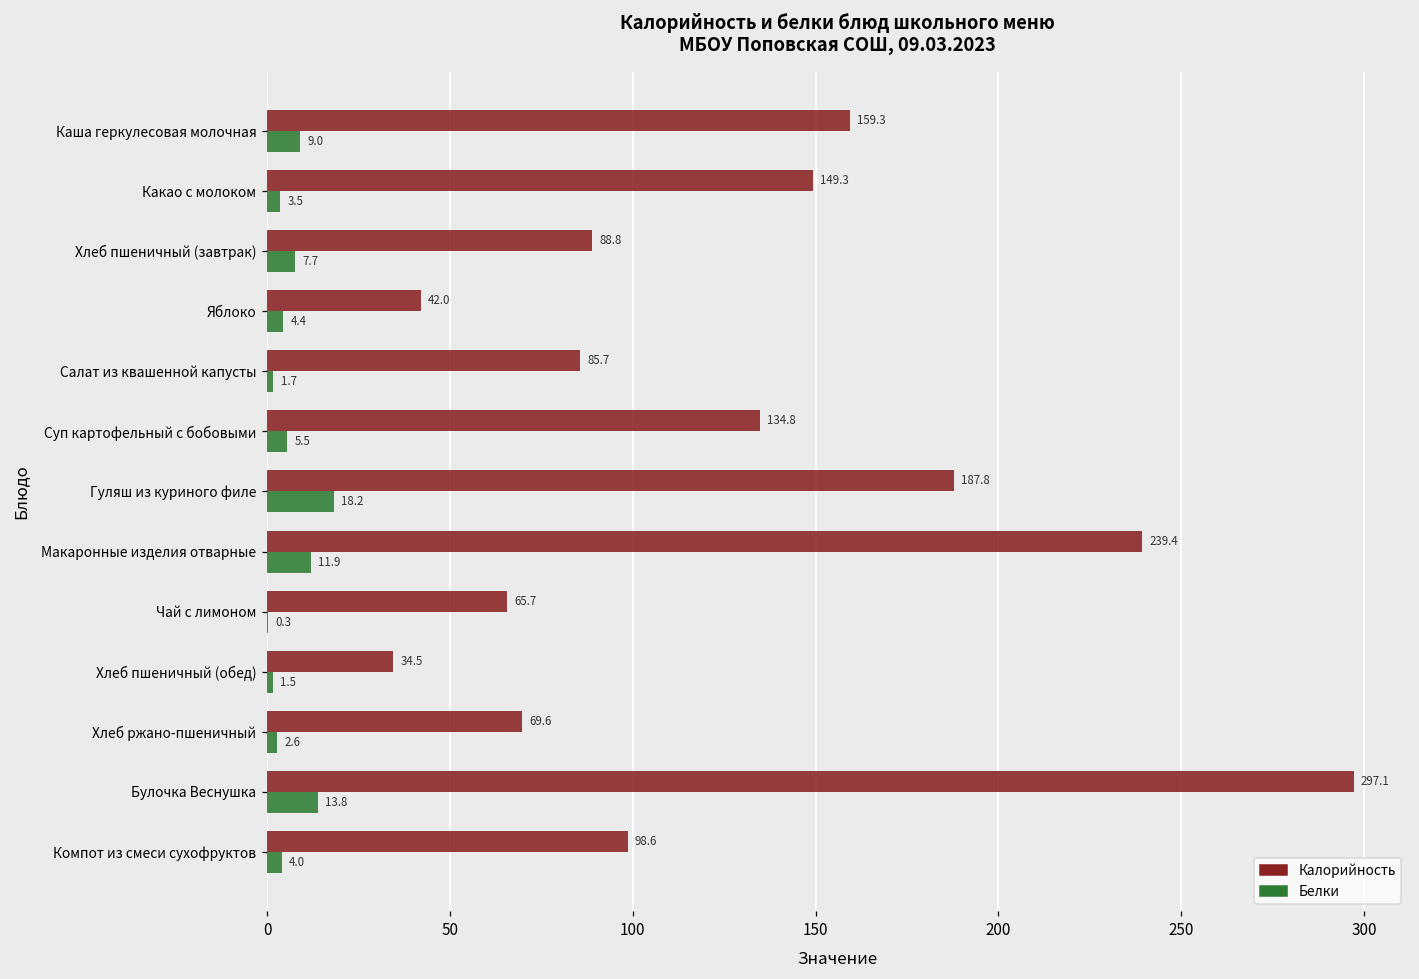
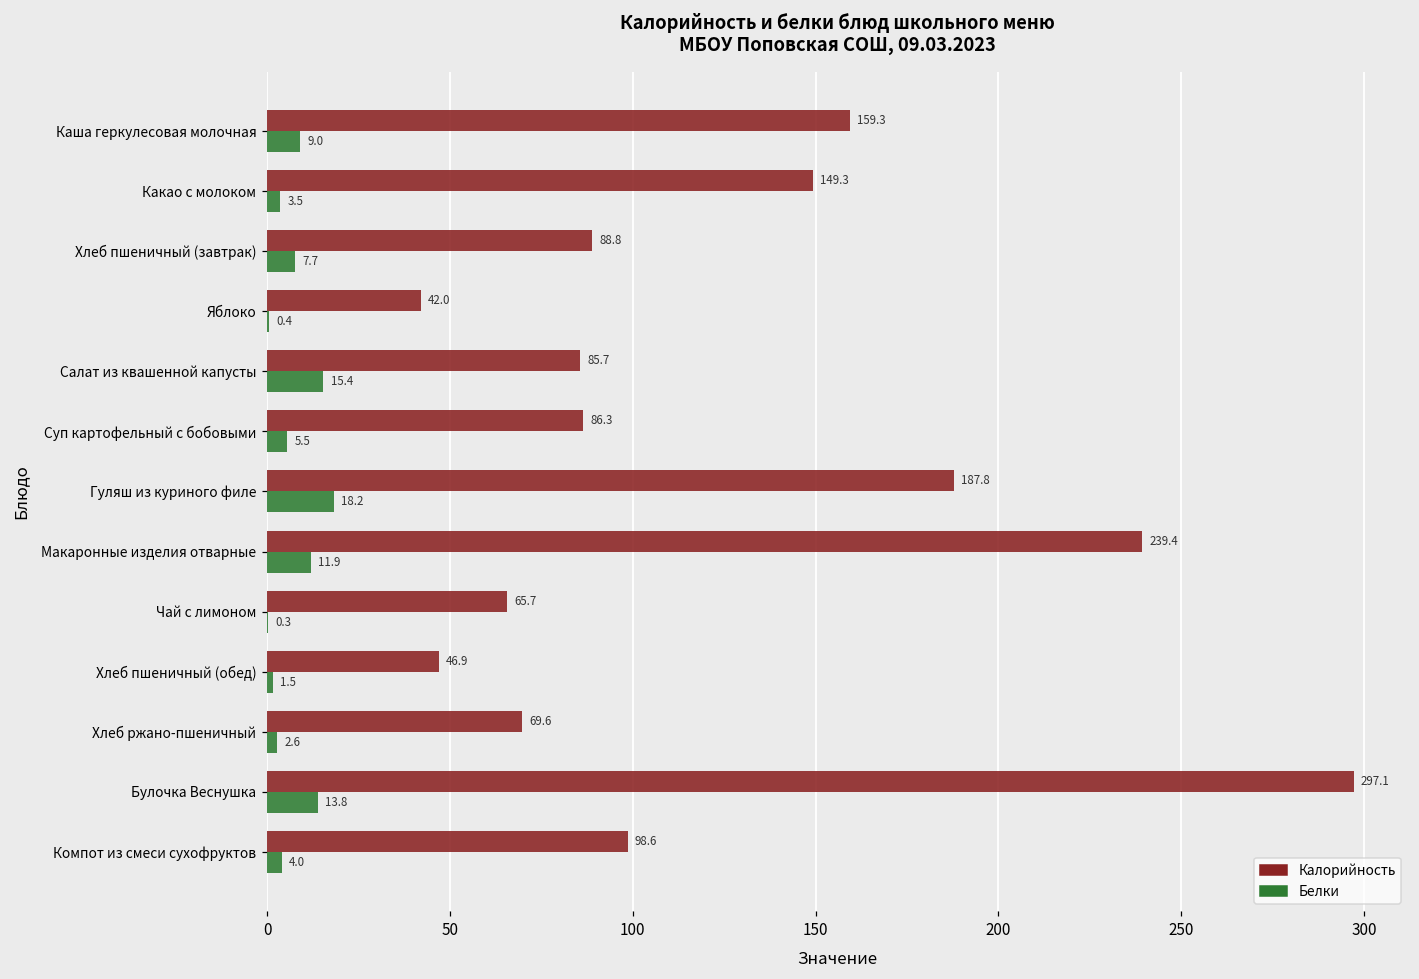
  {
    "Калорийность": {
      "Каша геркулесовая молочная": 159.3,
      "Какао с молоком": 149.3,
      "Хлеб пшеничный (завтрак)": 88.8,
      "Яблоко": 42.0,
      "Салат из квашенной капусты": 85.7,
-     "Суп картофельный с бобовыми": 134.8,
+     "Суп картофельный с бобовыми": 86.3,
      "Гуляш из куриного филе": 187.8,
      "Макаронные изделия отварные": 239.4,
      "Чай с лимоном": 65.7,
-     "Хлеб пшеничный (обед)": 34.5,
+     "Хлеб пшеничный (обед)": 46.9,
      "Хлеб ржано-пшеничный": 69.6,
      "Булочка Веснушка": 297.1,
      "Компот из смеси сухофруктов": 98.6
    },
    "Белки": {
      "Каша геркулесовая молочная": 9.0,
      "Какао с молоком": 3.5,
      "Хлеб пшеничный (завтрак)": 7.7,
-     "Яблоко": 4.4,
-     "Салат из квашенной капусты": 1.7,
+     "Яблоко": 0.4,
+     "Салат из квашенной капусты": 15.4,
      "Суп картофельный с бобовыми": 5.5,
      "Гуляш из куриного филе": 18.2,
      "Макаронные изделия отварные": 11.9,
      "Чай с лимоном": 0.3,
      "Хлеб пшеничный (обед)": 1.5,
      "Хлеб ржано-пшеничный": 2.6,
      "Булочка Веснушка": 13.8,
      "Компот из смеси сухофруктов": 4.0
    }
  }
